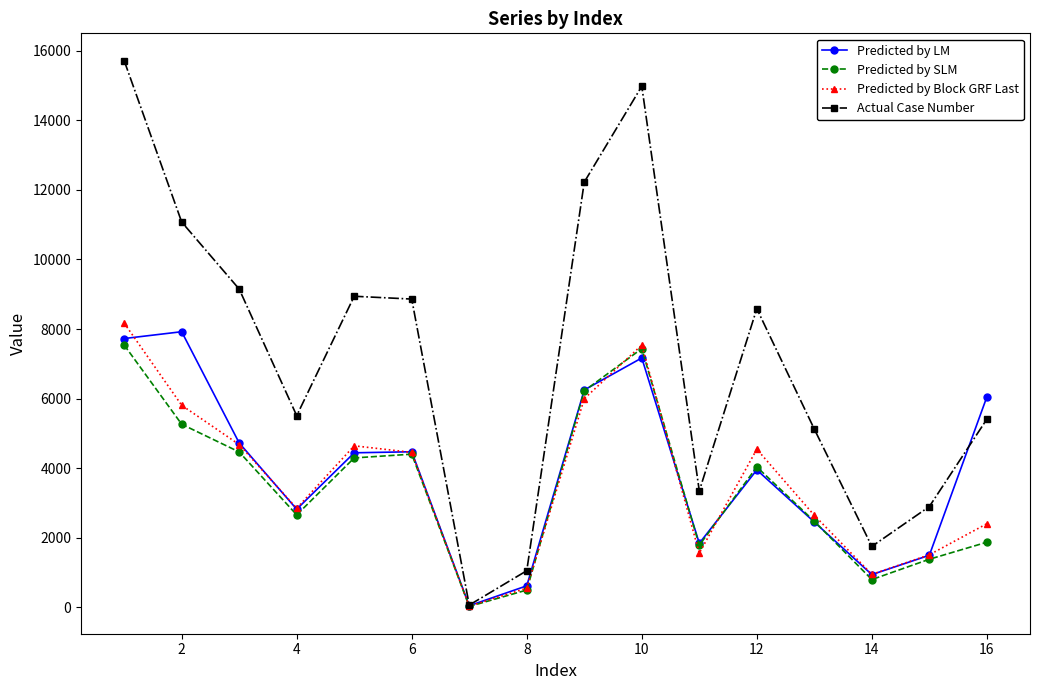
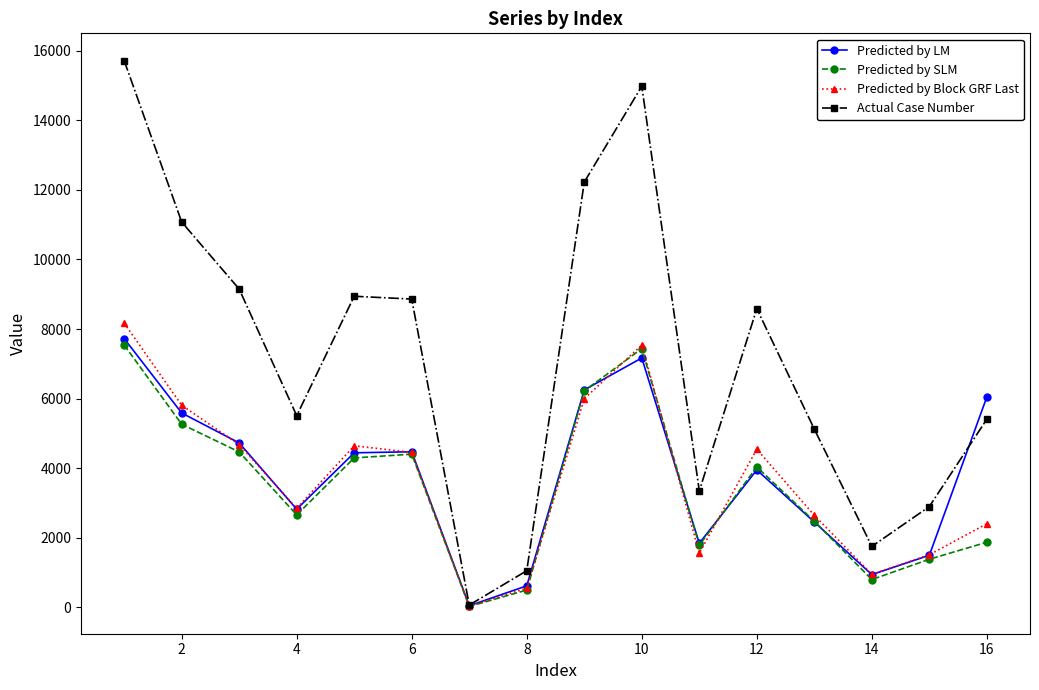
  {
    "Predicted by LM": {
-     "2": 7900,
+     "2": 5600,
      "10": 7200,
      "12": 4000,
      "16": 6100
    },
    "Predicted by SLM": {
      "2": 5300,
      "4": 2700,
      "10": 7400,
      "12": 4000,
      "14": 800,
      "16": 1900
    },
    "Predicted by Block GRF Last": {
      "2": 5800,
      "10": 7500,
      "12": 4500,
      "16": 2400
    },
    "Actual Case Number": {
      "2": 11100,
      "4": 5500,
      "6": 8900,
      "8": 1100,
      "10": 15000,
      "12": 8600,
      "14": 1800,
      "16": 5400
    }
  }
